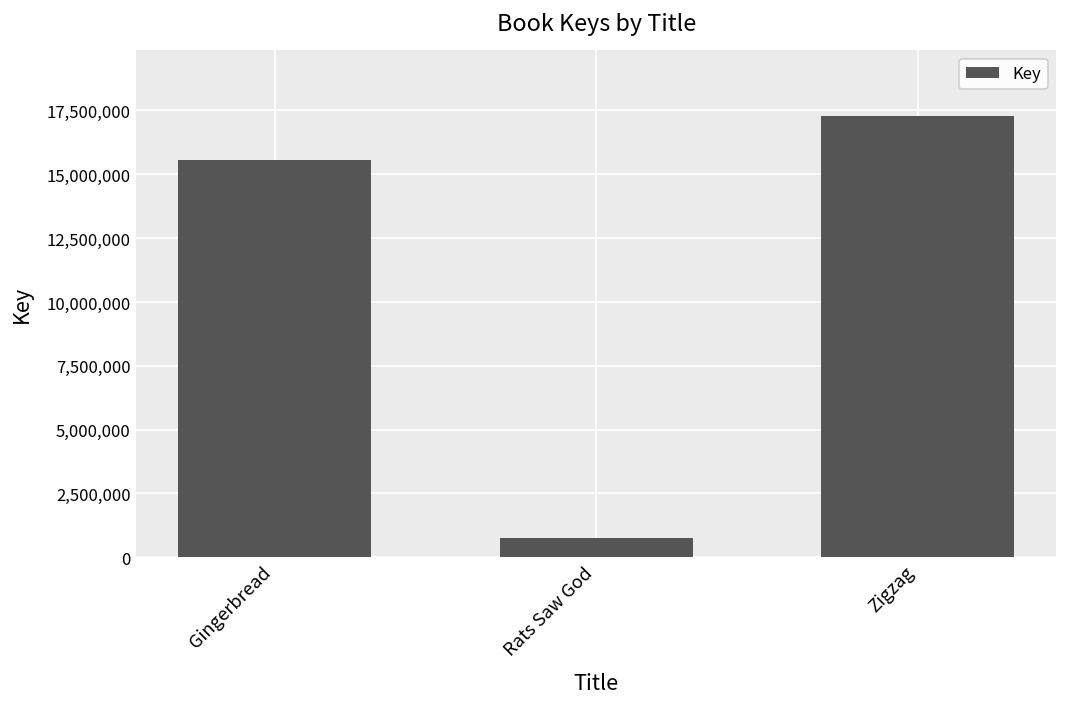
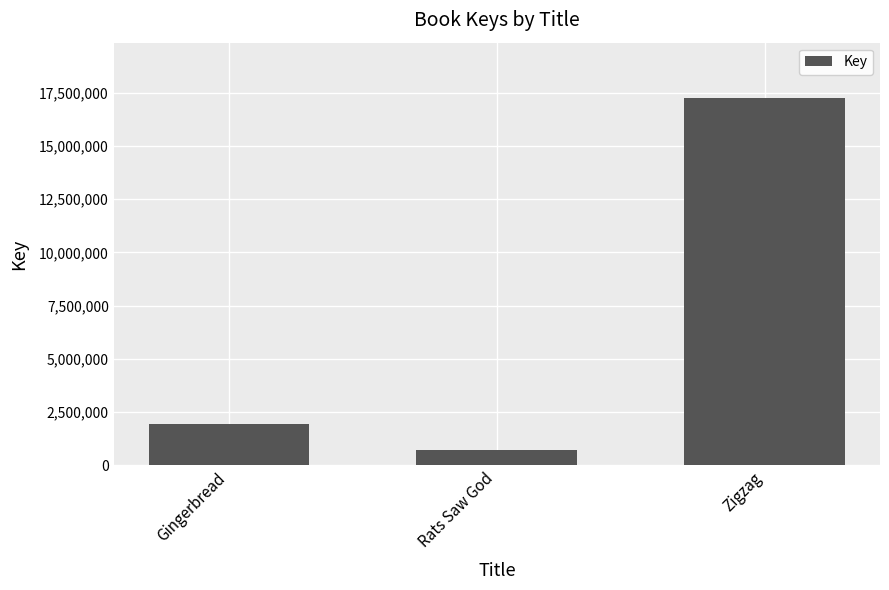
  {
-   "Gingerbread": "15,600,000",
+   "Gingerbread": "1,900,000",
    "Rats Saw God": "700,000",
    "Zigzag": "17,300,000"
  }
